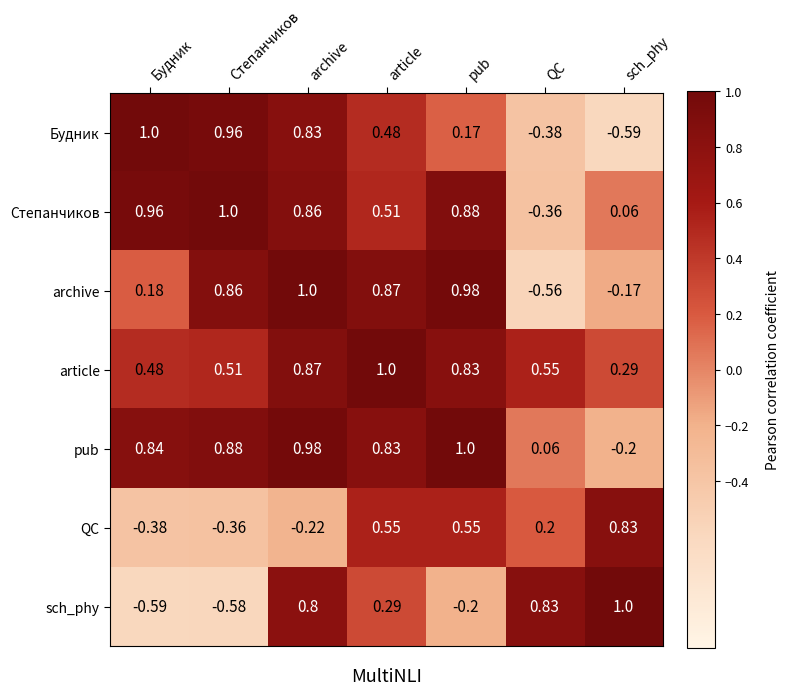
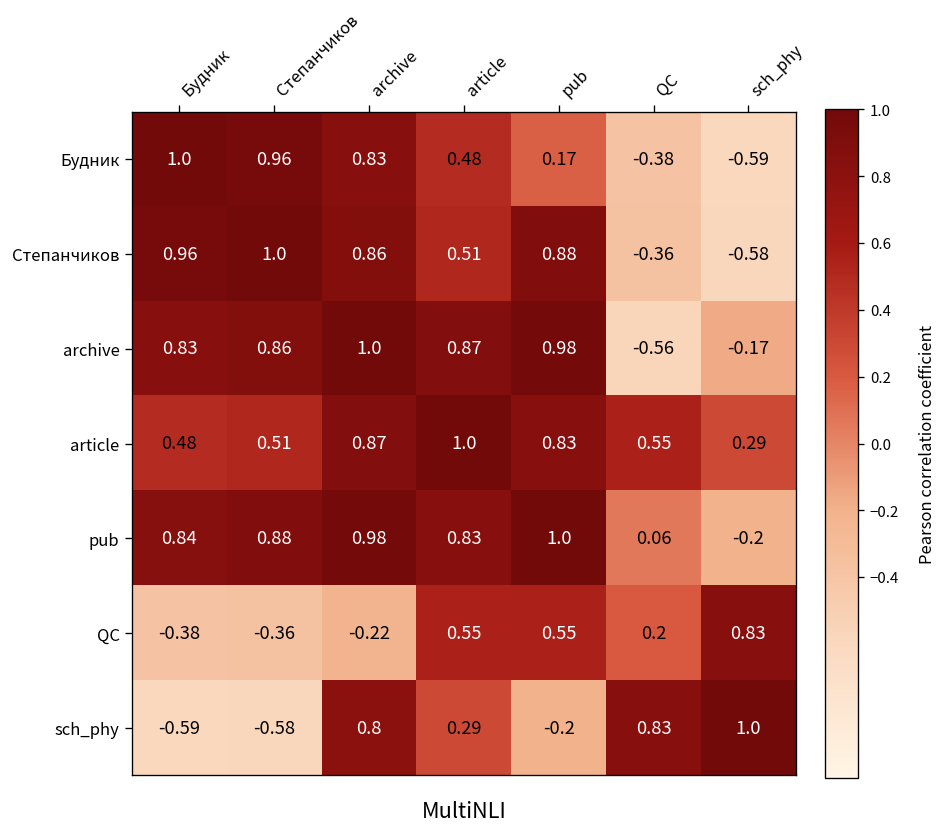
  {
    "Будник": {
      "Будник": 1.0,
      "Степанчиков": 0.96,
      "archive": 0.83,
      "article": 0.48,
      "pub": 0.17,
      "QC": -0.38,
      "sch_phy": -0.59
    },
    "Степанчиков": {
      "Будник": 0.96,
      "Степанчиков": 1.0,
      "archive": 0.86,
      "article": 0.51,
      "pub": 0.88,
      "QC": -0.36,
-     "sch_phy": 0.06
+     "sch_phy": -0.58
    },
    "archive": {
-     "Будник": 0.18,
+     "Будник": 0.83,
      "Степанчиков": 0.86,
      "archive": 1.0,
      "article": 0.87,
      "pub": 0.98,
      "QC": -0.56,
      "sch_phy": -0.17
    },
    "article": {
      "Будник": 0.48,
      "Степанчиков": 0.51,
      "archive": 0.87,
      "article": 1.0,
      "pub": 0.83,
      "QC": 0.55,
      "sch_phy": 0.29
    },
    "pub": {
      "Будник": 0.84,
      "Степанчиков": 0.88,
      "archive": 0.98,
      "article": 0.83,
      "pub": 1.0,
      "QC": 0.06,
      "sch_phy": -0.2
    },
    "QC": {
      "Будник": -0.38,
      "Степанчиков": -0.36,
      "archive": -0.22,
      "article": 0.55,
      "pub": 0.55,
      "QC": 0.2,
      "sch_phy": 0.83
    },
    "sch_phy": {
      "Будник": -0.59,
      "Степанчиков": -0.58,
      "archive": 0.8,
      "article": 0.29,
      "pub": -0.2,
      "QC": 0.83,
      "sch_phy": 1.0
    }
  }
